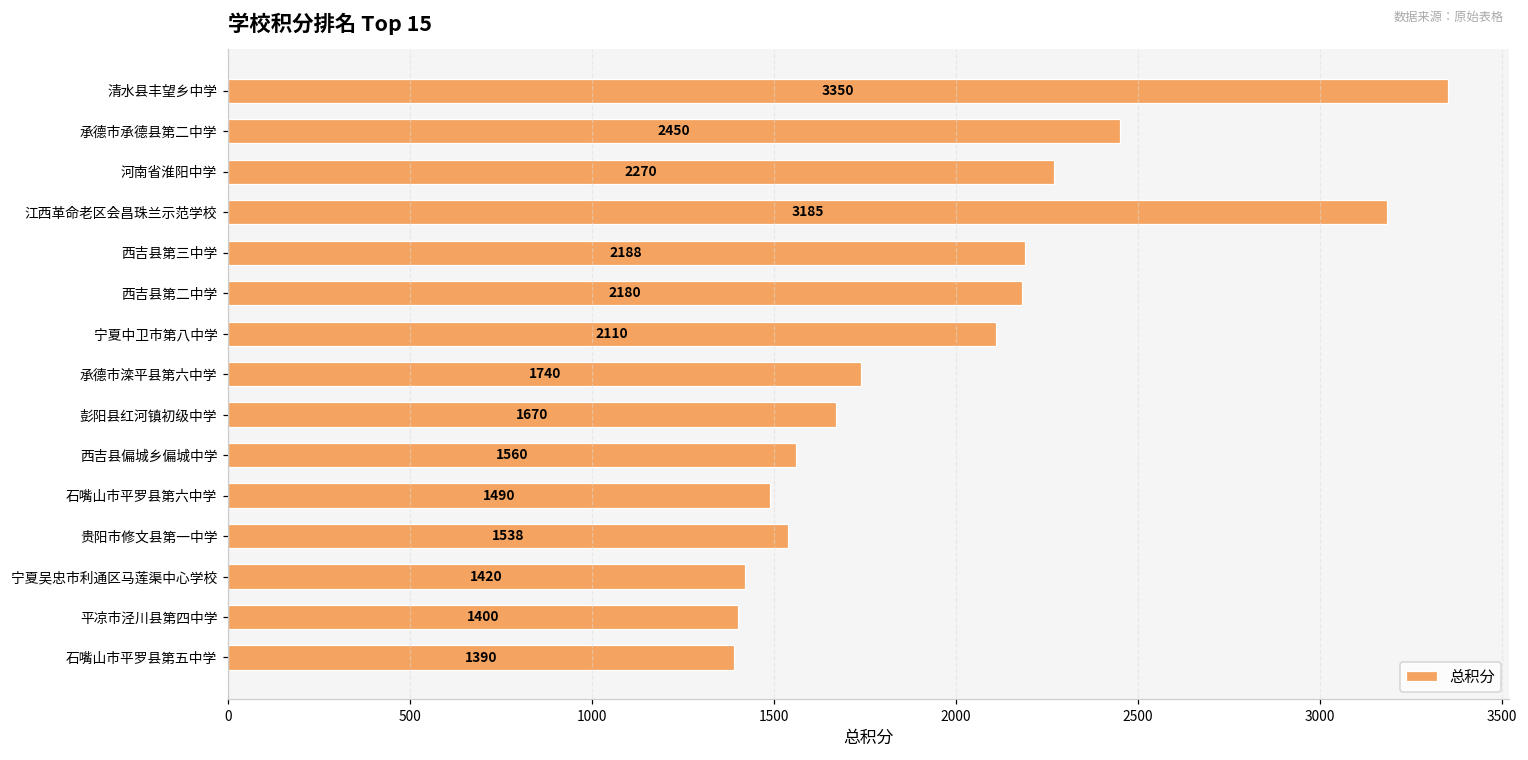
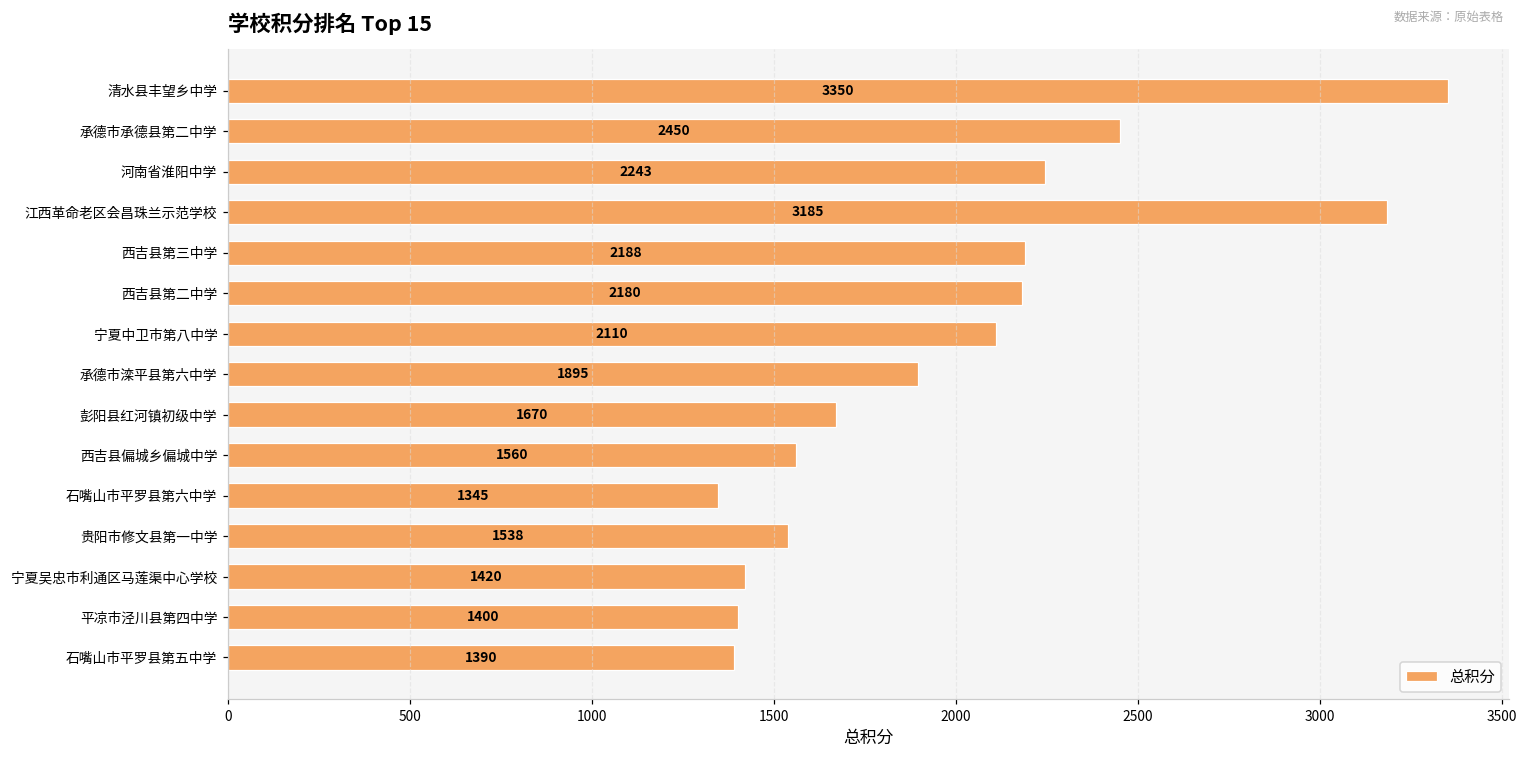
  {
    "清水县丰望乡中学": 3350,
    "承德市承德县第二中学": 2450,
-   "河南省淮阳中学": 2270,
+   "河南省淮阳中学": 2243,
    "江西革命老区会昌珠兰示范学校": 3185,
    "西吉县第三中学": 2188,
    "西吉县第二中学": 2180,
    "宁夏中卫市第八中学": 2110,
-   "承德市滦平县第六中学": 1740,
+   "承德市滦平县第六中学": 1895,
    "彭阳县红河镇初级中学": 1670,
    "西吉县偏城乡偏城中学": 1560,
-   "石嘴山市平罗县第六中学": 1490,
+   "石嘴山市平罗县第六中学": 1345,
    "贵阳市修文县第一中学": 1538,
    "宁夏吴忠市利通区马莲渠中心学校": 1420,
    "平凉市泾川县第四中学": 1400,
    "石嘴山市平罗县第五中学": 1390
  }
